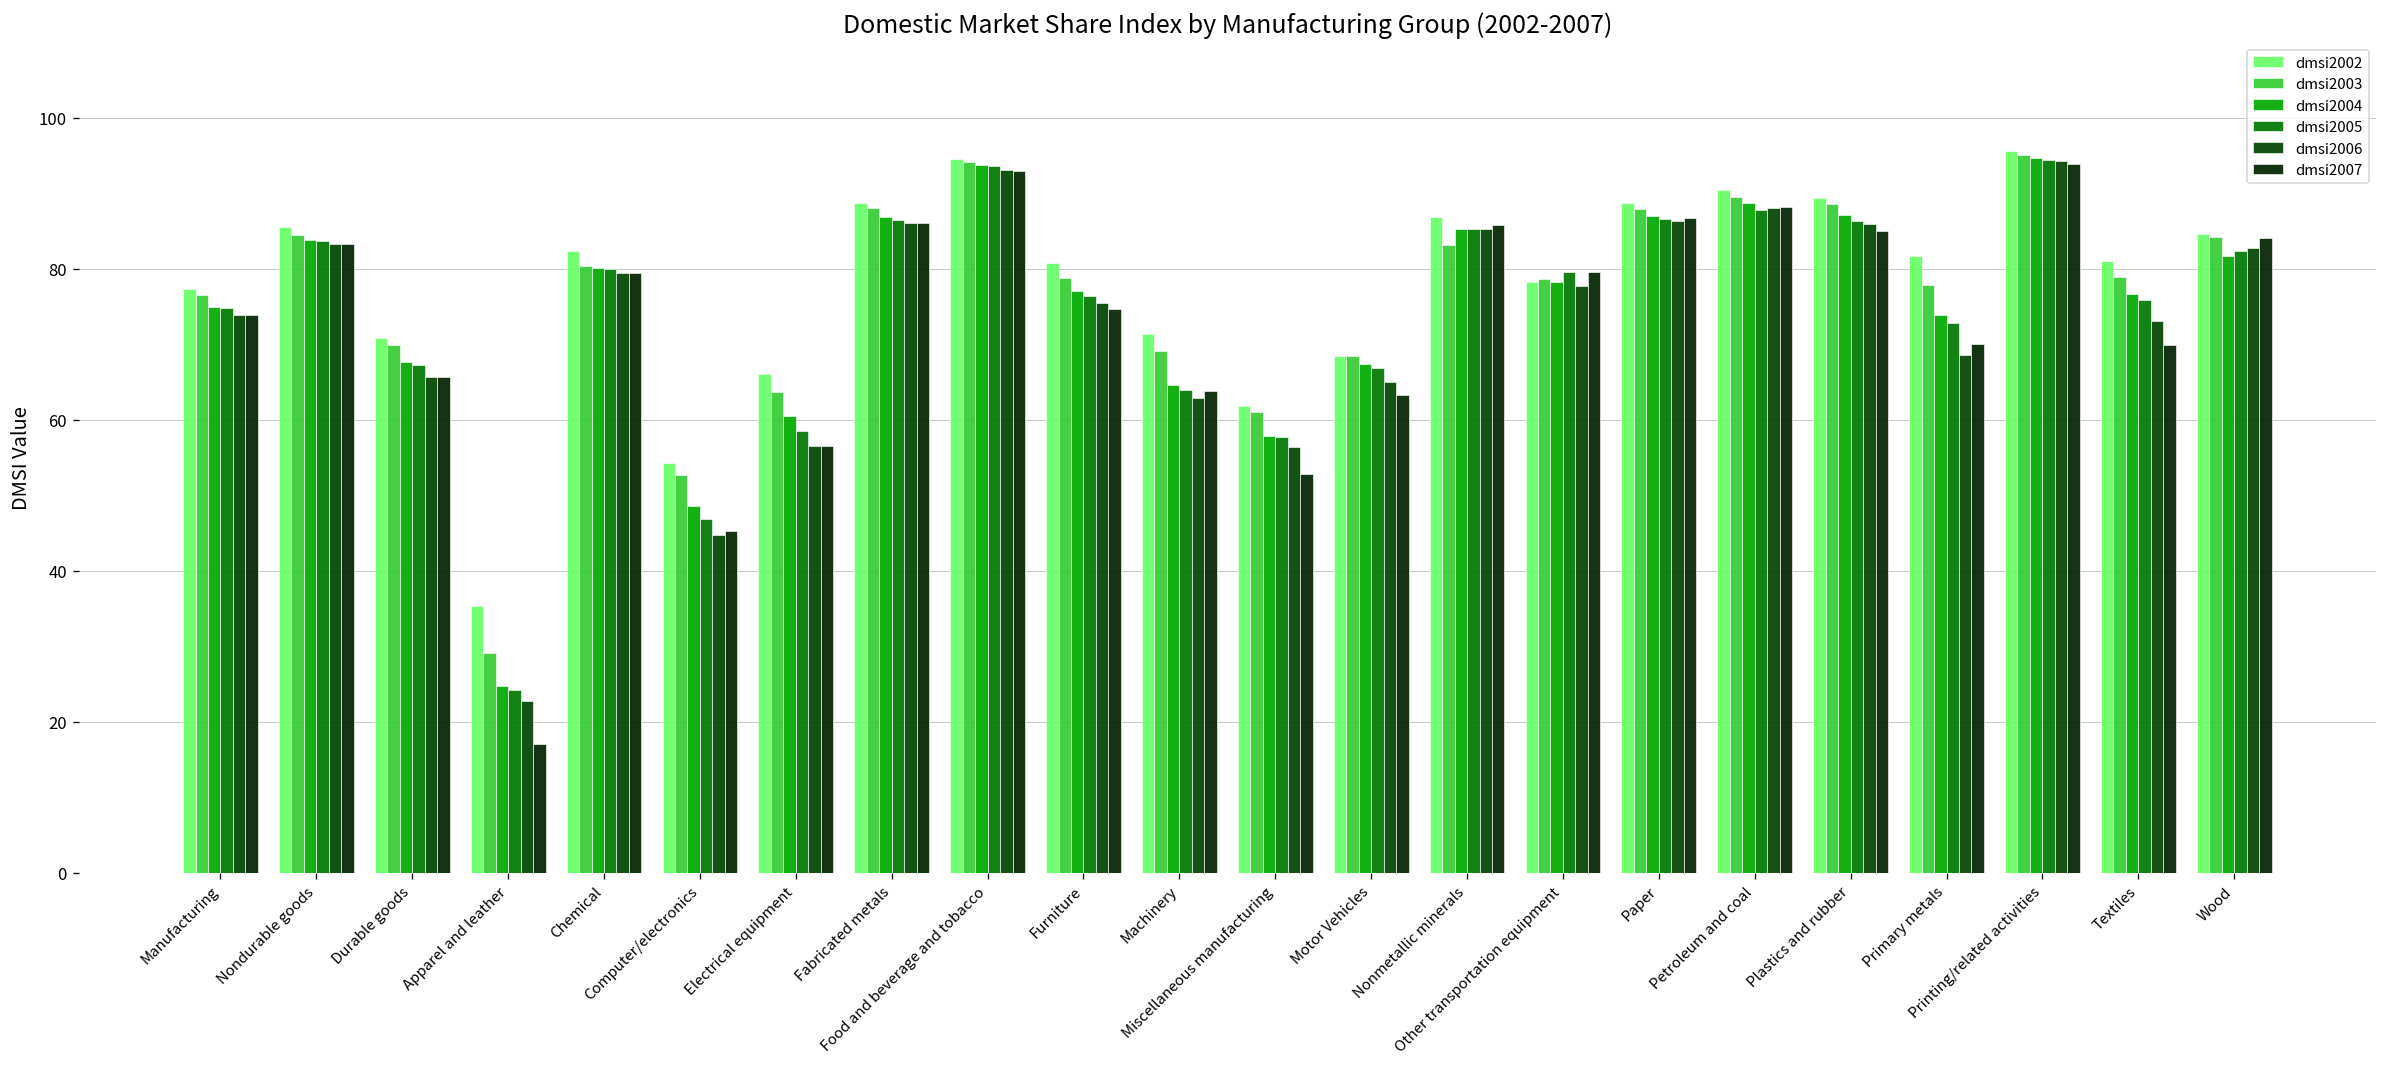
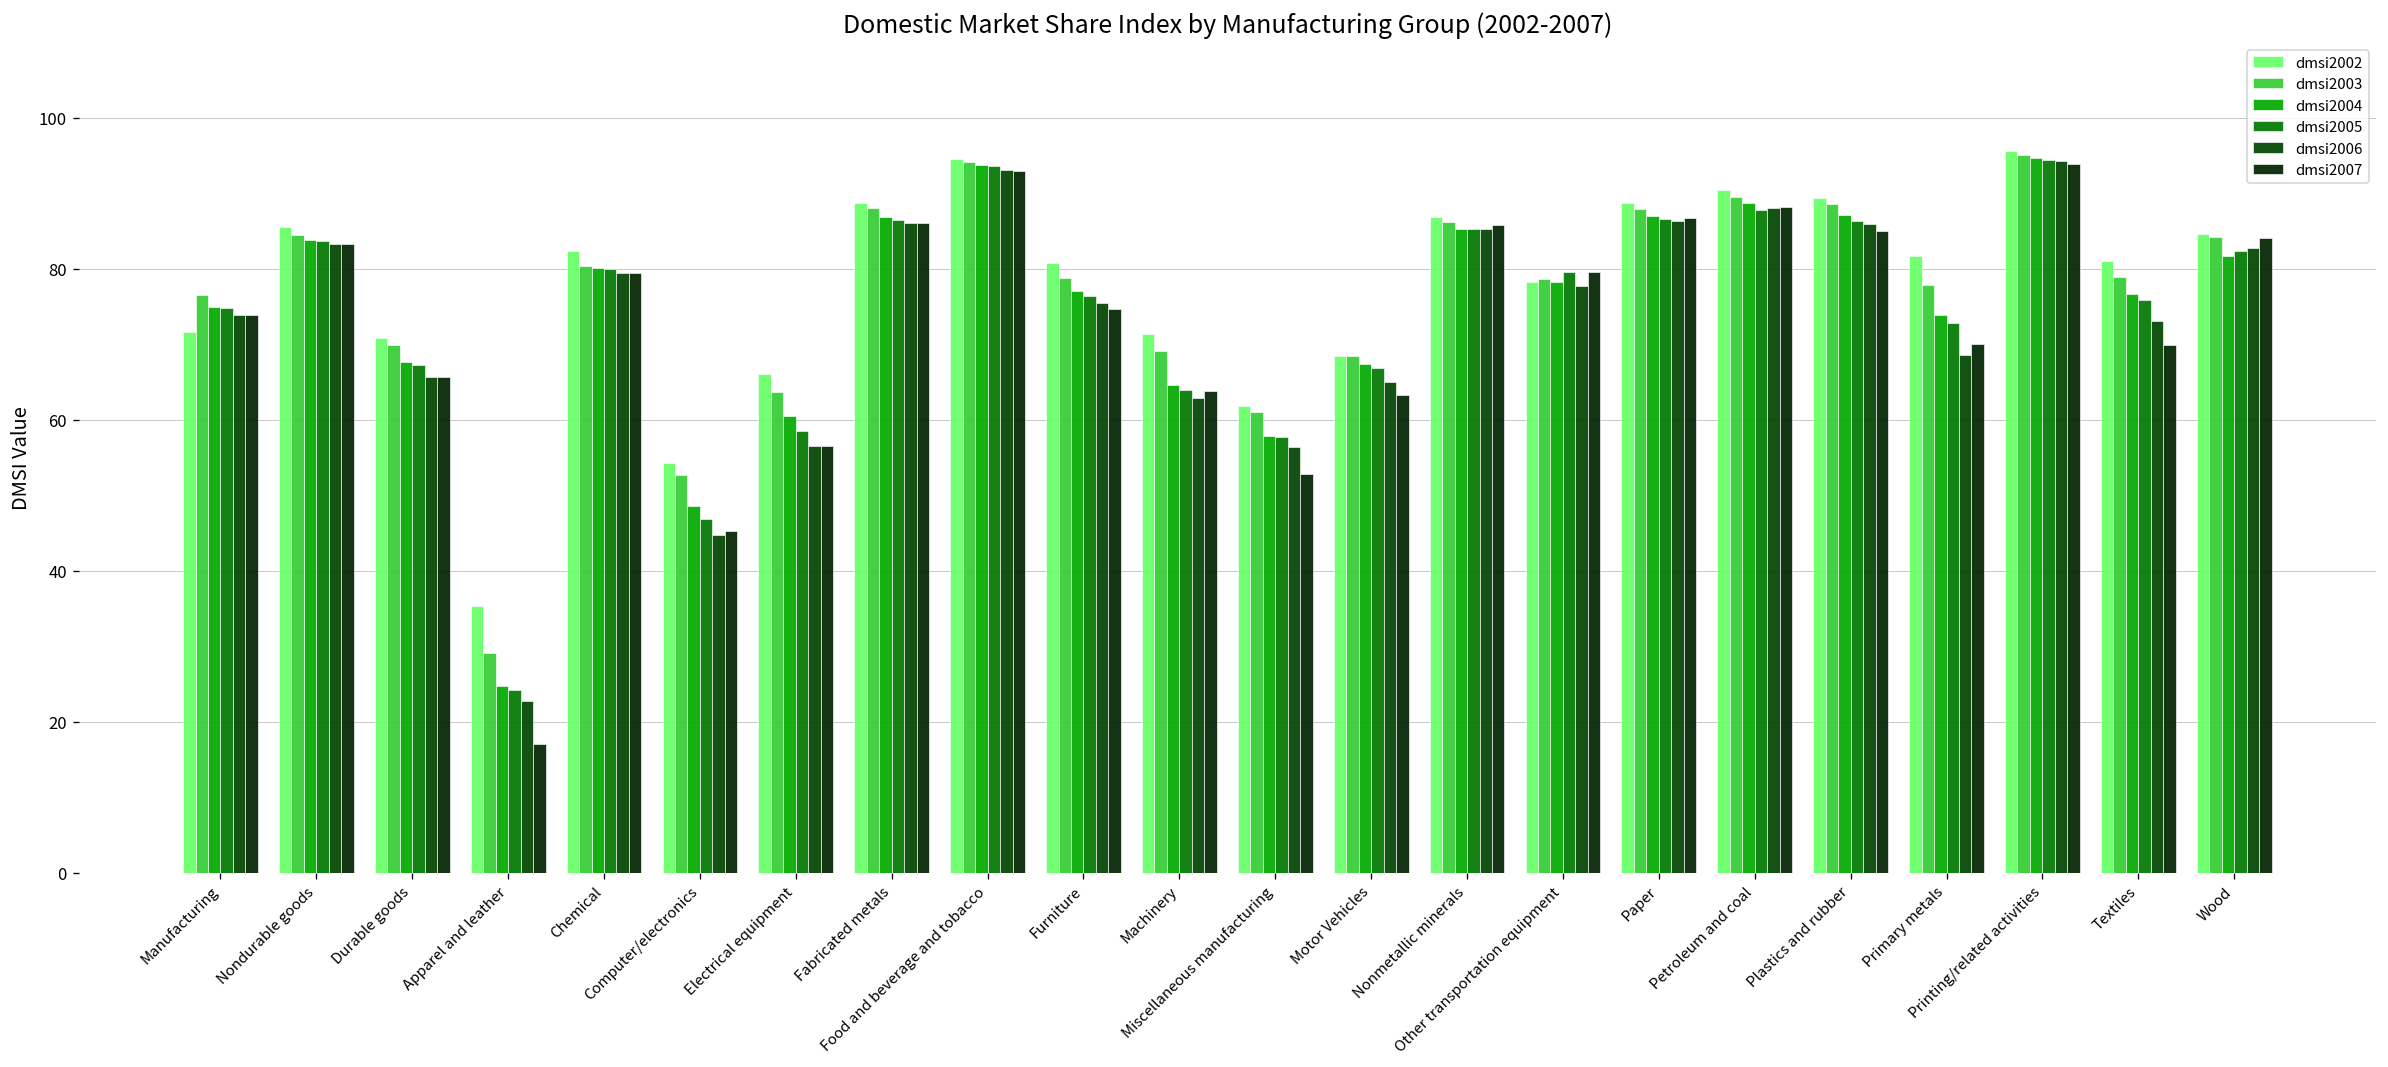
  {
    "dmsi2002": {
-     "Manufacturing": 77,
+     "Manufacturing": 72,
      "Nondurable goods": 85,
      "Durable goods": 71,
      "Apparel and leather": 35,
      "Chemical": 82,
      "Computer/electronics": 54,
      "Electrical equipment": 66,
      "Fabricated metals": 89,
      "Food and beverage and tobacco": 95,
      "Furniture": 81,
      "Machinery": 71,
      "Miscellaneous manufacturing": 62,
      "Motor Vehicles": 68,
      "Nonmetallic minerals": 87,
      "Other transportation equipment": 78,
      "Paper": 89,
      "Petroleum and coal": 90,
      "Plastics and rubber": 89,
      "Primary metals": 82,
      "Printing/related activities": 96,
      "Textiles": 81,
      "Wood": 85
    },
    "dmsi2003": {
      "Manufacturing": 76,
      "Nondurable goods": 84,
      "Durable goods": 70,
      "Apparel and leather": 29,
      "Chemical": 80,
      "Computer/electronics": 53,
      "Electrical equipment": 64,
      "Fabricated metals": 88,
      "Food and beverage and tobacco": 94,
      "Furniture": 79,
      "Machinery": 69,
      "Miscellaneous manufacturing": 61,
      "Motor Vehicles": 68,
-     "Nonmetallic minerals": 83,
+     "Nonmetallic minerals": 86,
      "Other transportation equipment": 79,
      "Paper": 88,
      "Petroleum and coal": 89,
      "Plastics and rubber": 89,
      "Primary metals": 78,
      "Printing/related activities": 95,
      "Textiles": 79,
      "Wood": 84
    }
  }
